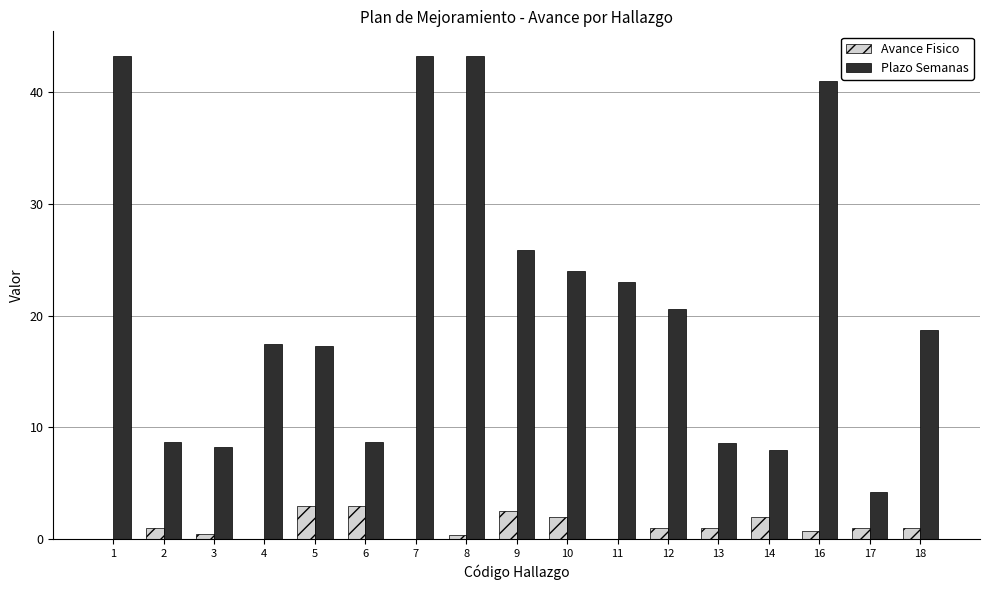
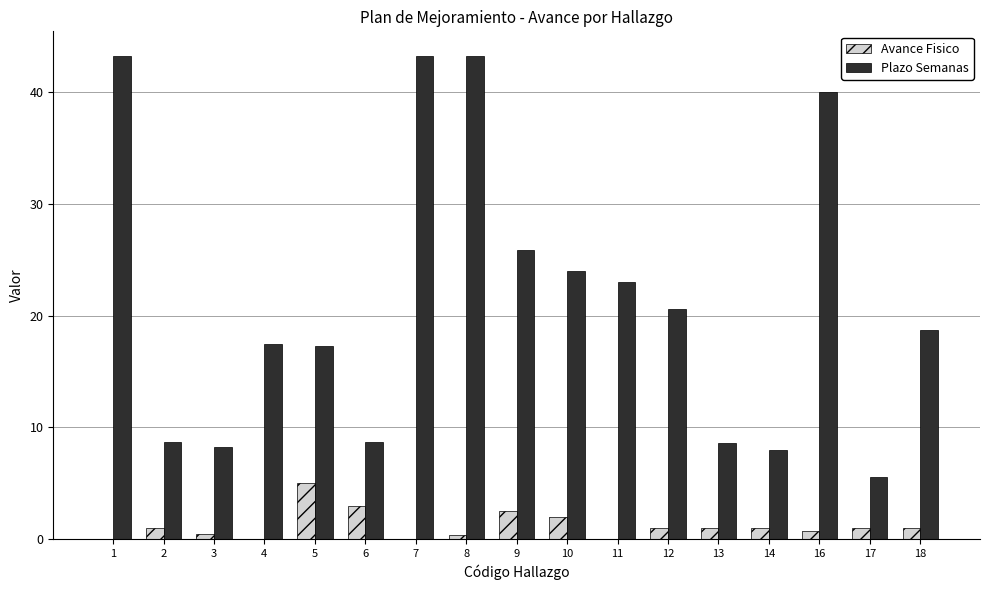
  {
    "Avance Fisico": {
      "1": 0,
      "2": 1,
      "3": 0.5,
      "4": 0,
-     "5": 3,
+     "5": 5,
      "6": 3,
      "7": 0,
      "8": 0.4,
      "9": 2.5,
      "10": 2,
      "11": 0,
      "12": 1,
      "13": 1,
-     "14": 2,
+     "14": 1,
      "16": 0.7,
      "17": 1,
      "18": 1
    },
    "Plazo Semanas": {
      "1": 43.3,
      "2": 8.7,
      "3": 8.3,
      "4": 17.4,
      "5": 17.3,
      "6": 8.7,
      "7": 43.3,
      "8": 43.3,
      "9": 25.9,
      "10": 24.0,
      "11": 23.0,
      "12": 20.6,
      "13": 8.6,
      "14": 8.0,
-     "16": 41,
-     "17": 4.2,
+     "16": 40,
+     "17": 5.6,
      "18": 18.7
    }
  }
